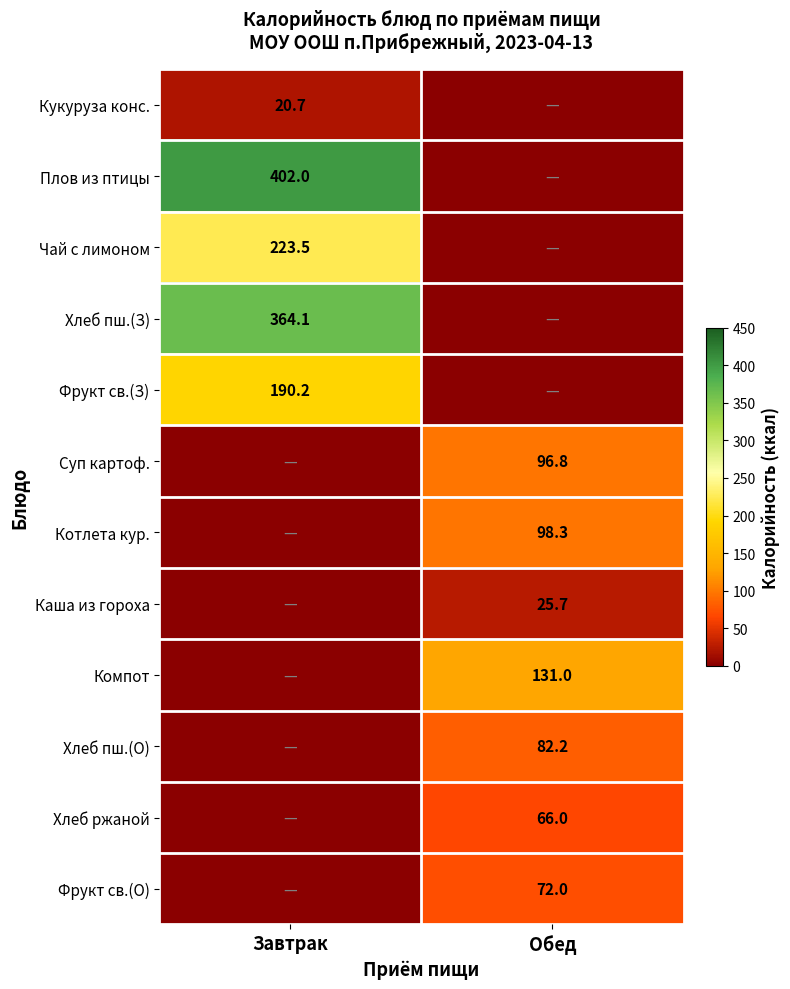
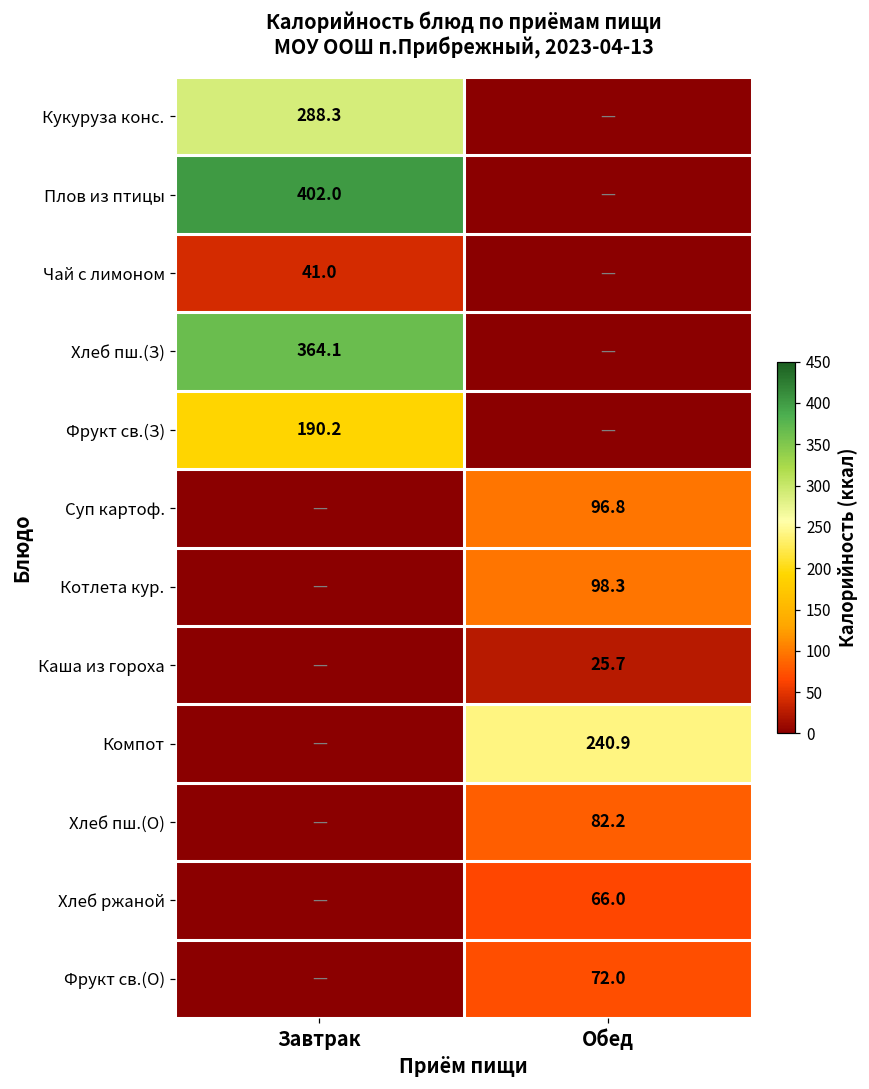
  {
    "Кукуруза конс.": {
-     "Завтрак": 20.7
+     "Завтрак": 288.3
    },
    "Плов из птицы": {
      "Завтрак": 402.0
    },
    "Чай с лимоном": {
-     "Завтрак": 223.5
+     "Завтрак": 41.0
    },
    "Хлеб пш.(З)": {
      "Завтрак": 364.1
    },
    "Фрукт св.(З)": {
      "Завтрак": 190.2
    },
    "Суп картоф.": {
      "Обед": 96.8
    },
    "Котлета кур.": {
      "Обед": 98.3
    },
    "Каша из гороха": {
      "Обед": 25.7
    },
    "Компот": {
-     "Обед": 131.0
+     "Обед": 240.9
    },
    "Хлеб пш.(О)": {
      "Обед": 82.2
    },
    "Хлеб ржаной": {
      "Обед": 66.0
    },
    "Фрукт св.(О)": {
      "Обед": 72.0
    }
  }
